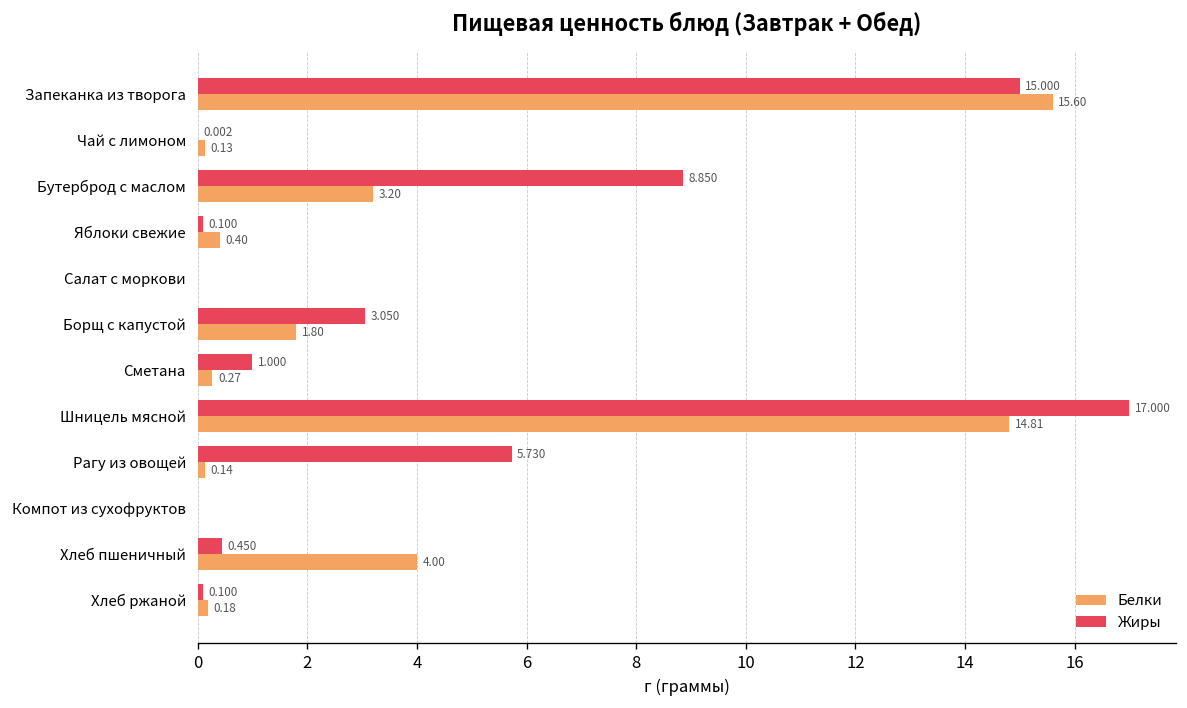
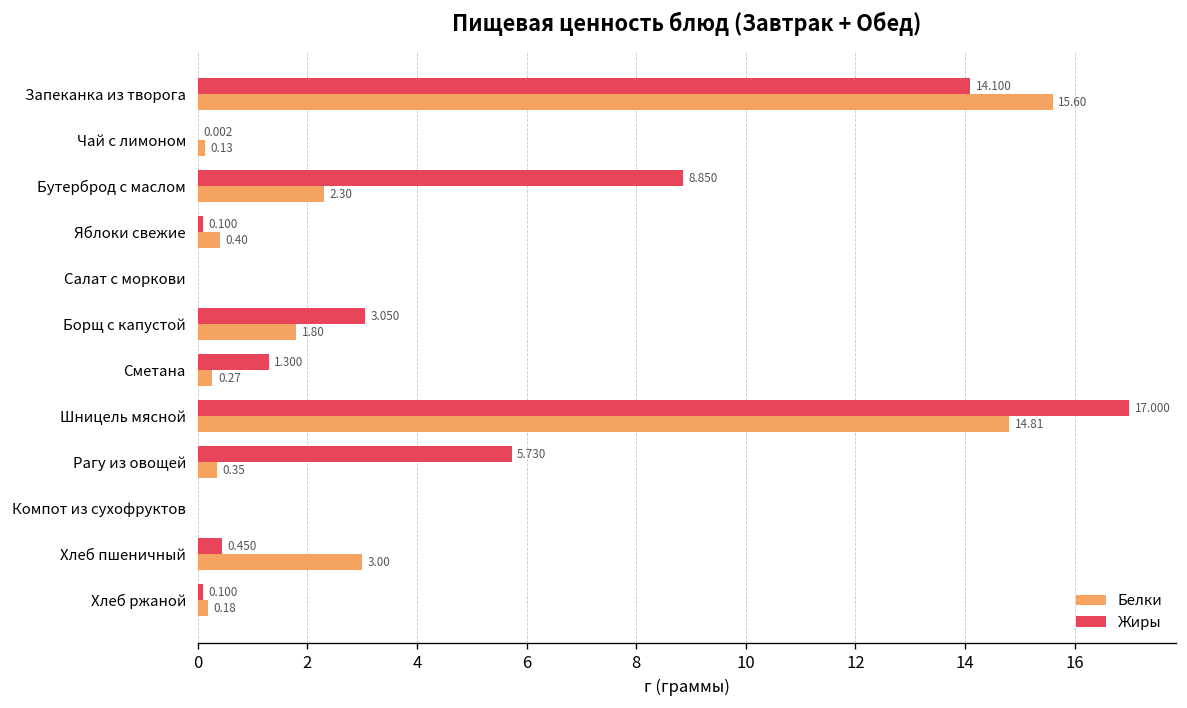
  {
    "Белки": {
      "Запеканка из творога": 15.60,
      "Чай с лимоном": 0.13,
-     "Бутерброд с маслом": 3.20,
+     "Бутерброд с маслом": 2.30,
      "Яблоки свежие": 0.40,
      "Борщ с капустой": 1.80,
      "Сметана": 0.27,
      "Шницель мясной": 14.81,
-     "Рагу из овощей": 0.14,
-     "Хлеб пшеничный": 4.00,
+     "Рагу из овощей": 0.35,
+     "Хлеб пшеничный": 3.00,
      "Хлеб ржаной": 0.18
    },
    "Жиры": {
-     "Запеканка из творога": 15.000,
+     "Запеканка из творога": 14.100,
      "Чай с лимоном": 0.002,
      "Бутерброд с маслом": 8.850,
      "Яблоки свежие": 0.100,
      "Борщ с капустой": 3.050,
-     "Сметана": 1.000,
+     "Сметана": 1.300,
      "Шницель мясной": 17.000,
      "Рагу из овощей": 5.730,
      "Хлеб пшеничный": 0.450,
      "Хлеб ржаной": 0.100
    }
  }
